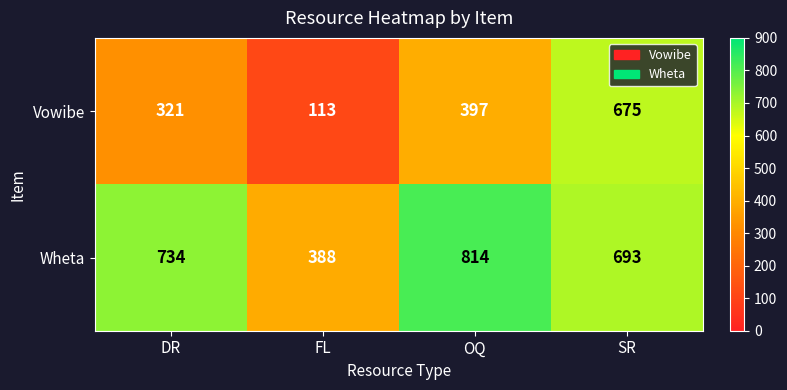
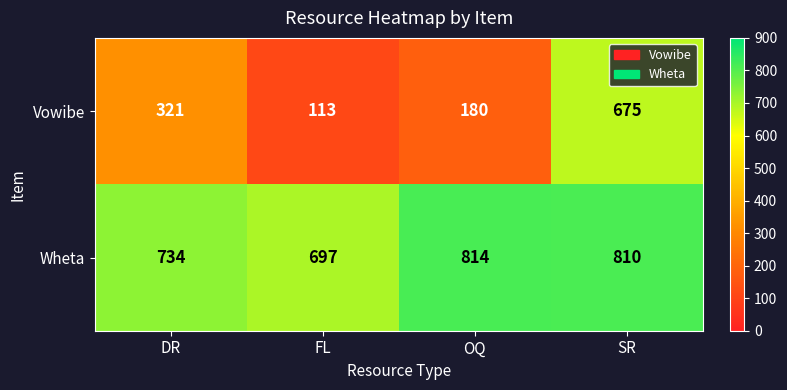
  {
    "Vowibe": {
      "DR": 321,
      "FL": 113,
-     "OQ": 397,
+     "OQ": 180,
      "SR": 675
    },
    "Wheta": {
      "DR": 734,
-     "FL": 388,
+     "FL": 697,
      "OQ": 814,
-     "SR": 693
+     "SR": 810
    }
  }
